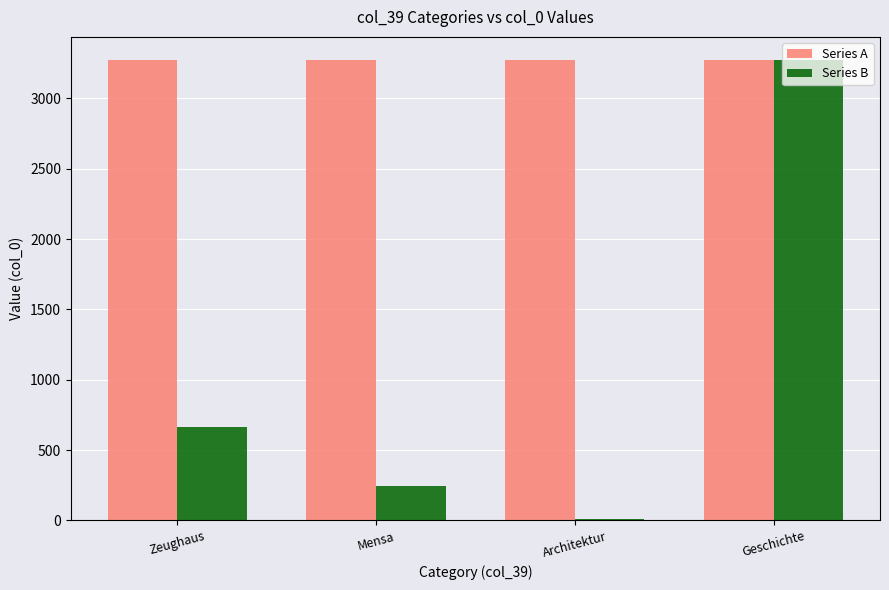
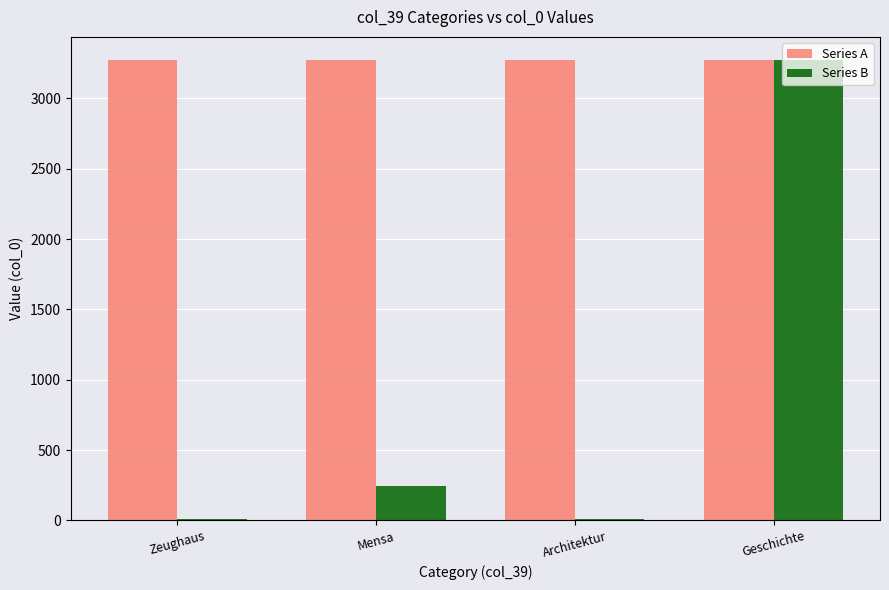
  {
    "Series A": {
      "Zeughaus": 3270,
      "Mensa": 3270,
      "Architektur": 3270,
      "Geschichte": 3270
    },
    "Series B": {
-     "Zeughaus": 660,
+     "Zeughaus": 10,
      "Mensa": 240
    }
  }
